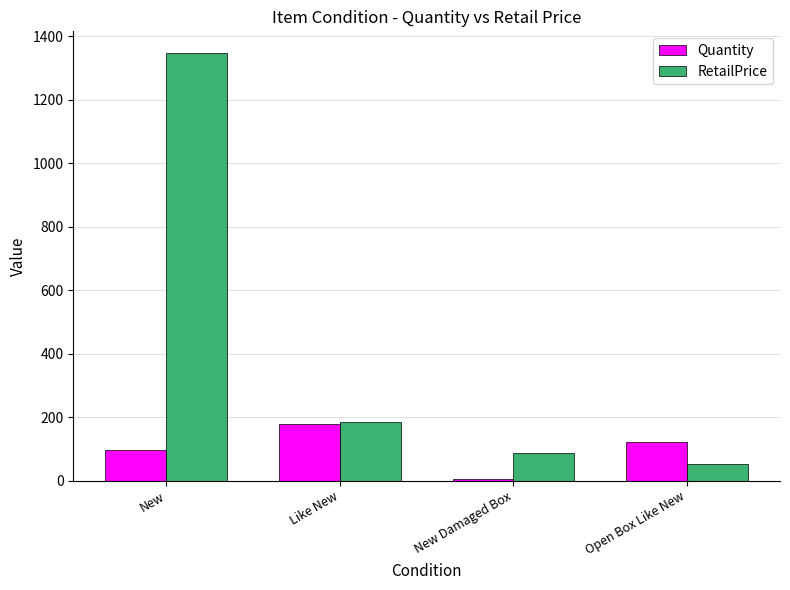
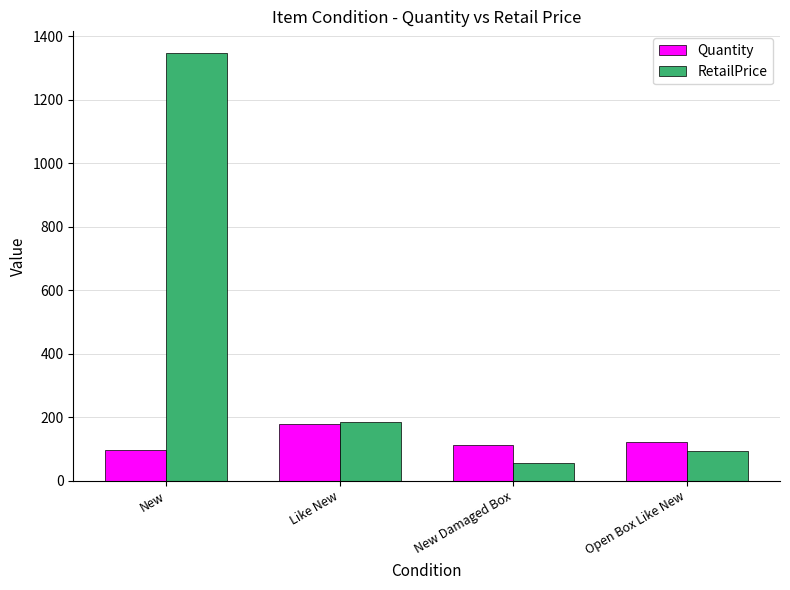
  {
    "Quantity": {
      "New": 100,
      "Like New": 180,
-     "New Damaged Box": 10,
+     "New Damaged Box": 110,
      "Open Box Like New": 120
    },
    "RetailPrice": {
      "New": 1350,
      "Like New": 180,
-     "New Damaged Box": 90,
-     "Open Box Like New": 50
+     "New Damaged Box": 60,
+     "Open Box Like New": 90
    }
  }
